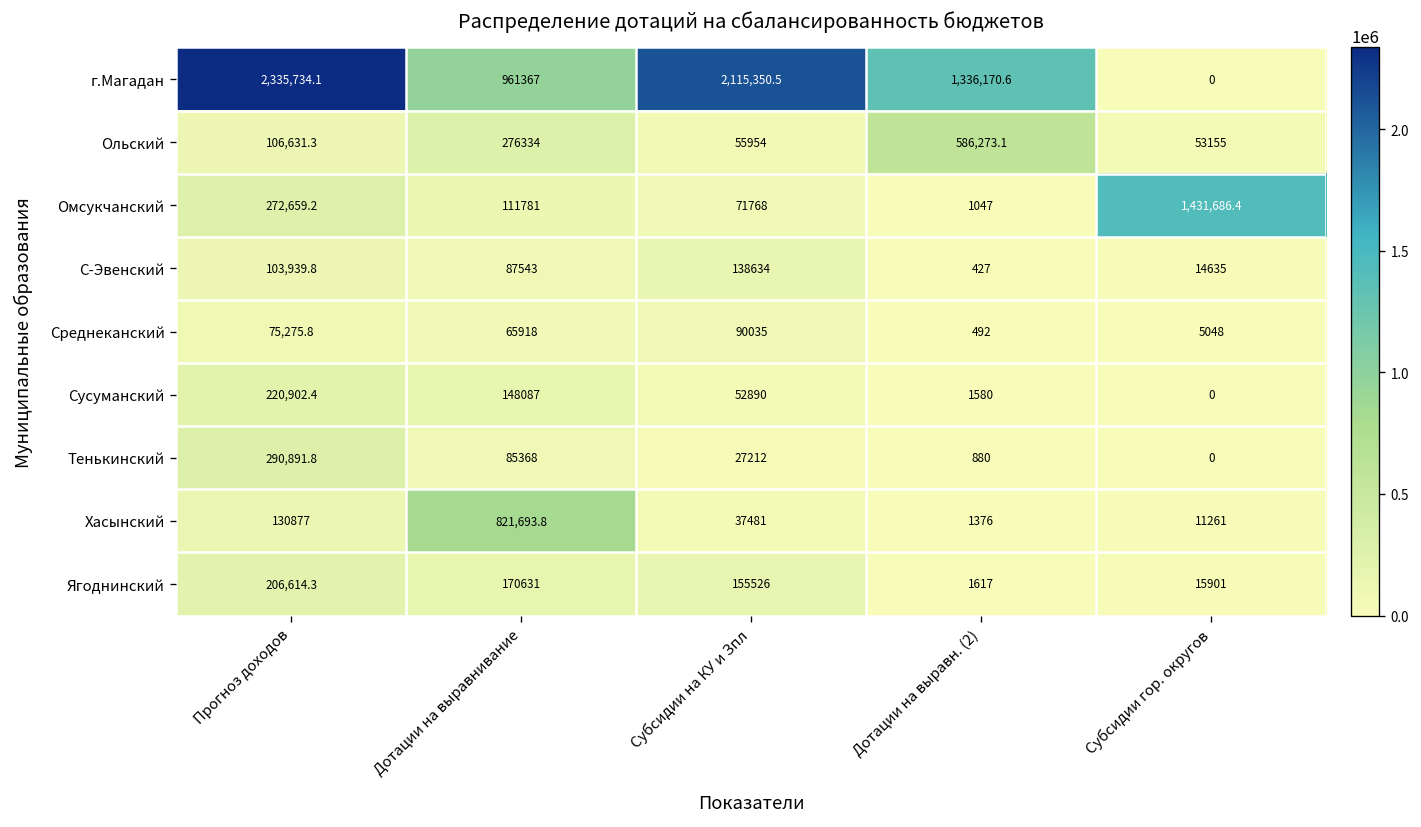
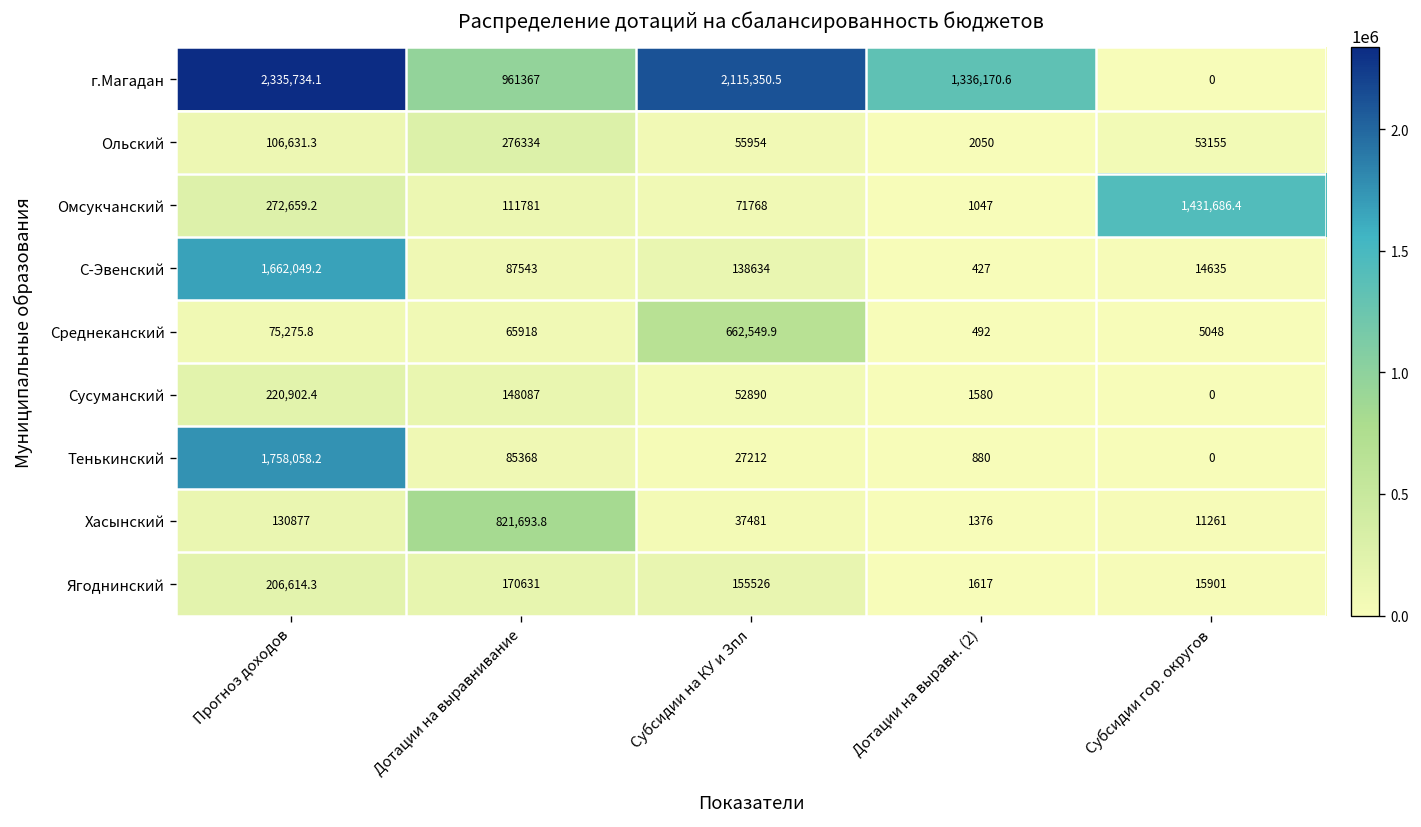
  {
    "г.Магадан": {
      "Прогноз доходов": "2,335,734.1",
      "Дотации на выравнивание": "961367",
      "Субсидии на КУ и Зпл": "2,115,350.5",
      "Дотации на выравн. (2)": "1,336,170.6",
      "Субсидии гор. округов": "0"
    },
    "Ольский": {
      "Прогноз доходов": "106,631.3",
      "Дотации на выравнивание": "276334",
      "Субсидии на КУ и Зпл": "55954",
-     "Дотации на выравн. (2)": "586,273.1",
+     "Дотации на выравн. (2)": "2050",
      "Субсидии гор. округов": "53155"
    },
    "Омсукчанский": {
      "Прогноз доходов": "272,659.2",
      "Дотации на выравнивание": "111781",
      "Субсидии на КУ и Зпл": "71768",
      "Дотации на выравн. (2)": "1047",
      "Субсидии гор. округов": "1,431,686.4"
    },
    "С-Эвенский": {
-     "Прогноз доходов": "103,939.8",
+     "Прогноз доходов": "1,662,049.2",
      "Дотации на выравнивание": "87543",
      "Субсидии на КУ и Зпл": "138634",
      "Дотации на выравн. (2)": "427",
      "Субсидии гор. округов": "14635"
    },
    "Среднеканский": {
      "Прогноз доходов": "75,275.8",
      "Дотации на выравнивание": "65918",
-     "Субсидии на КУ и Зпл": "90035",
+     "Субсидии на КУ и Зпл": "662,549.9",
      "Дотации на выравн. (2)": "492",
      "Субсидии гор. округов": "5048"
    },
    "Сусуманский": {
      "Прогноз доходов": "220,902.4",
      "Дотации на выравнивание": "148087",
      "Субсидии на КУ и Зпл": "52890",
      "Дотации на выравн. (2)": "1580",
      "Субсидии гор. округов": "0"
    },
    "Тенькинский": {
-     "Прогноз доходов": "290,891.8",
+     "Прогноз доходов": "1,758,058.2",
      "Дотации на выравнивание": "85368",
      "Субсидии на КУ и Зпл": "27212",
      "Дотации на выравн. (2)": "880",
      "Субсидии гор. округов": "0"
    },
    "Хасынский": {
      "Прогноз доходов": "130877",
      "Дотации на выравнивание": "821,693.8",
      "Субсидии на КУ и Зпл": "37481",
      "Дотации на выравн. (2)": "1376",
      "Субсидии гор. округов": "11261"
    },
    "Ягоднинский": {
      "Прогноз доходов": "206,614.3",
      "Дотации на выравнивание": "170631",
      "Субсидии на КУ и Зпл": "155526",
      "Дотации на выравн. (2)": "1617",
      "Субсидии гор. округов": "15901"
    }
  }
